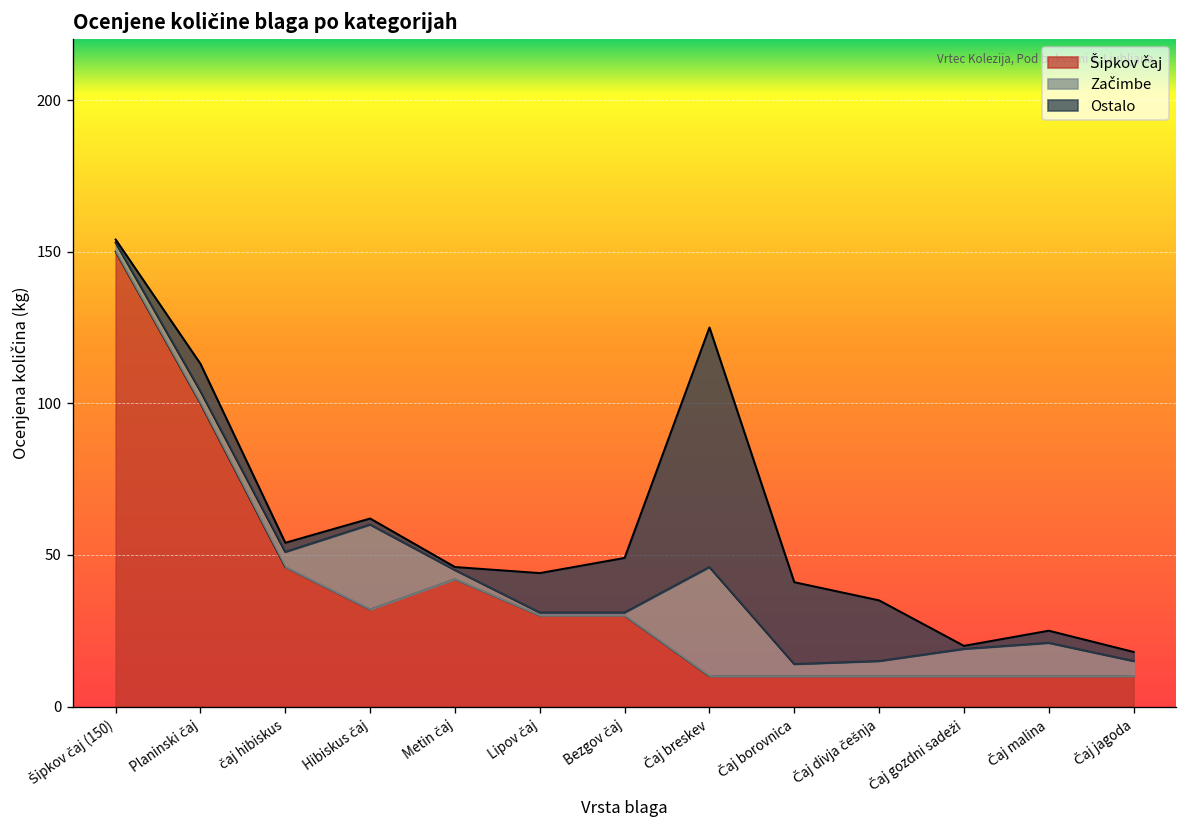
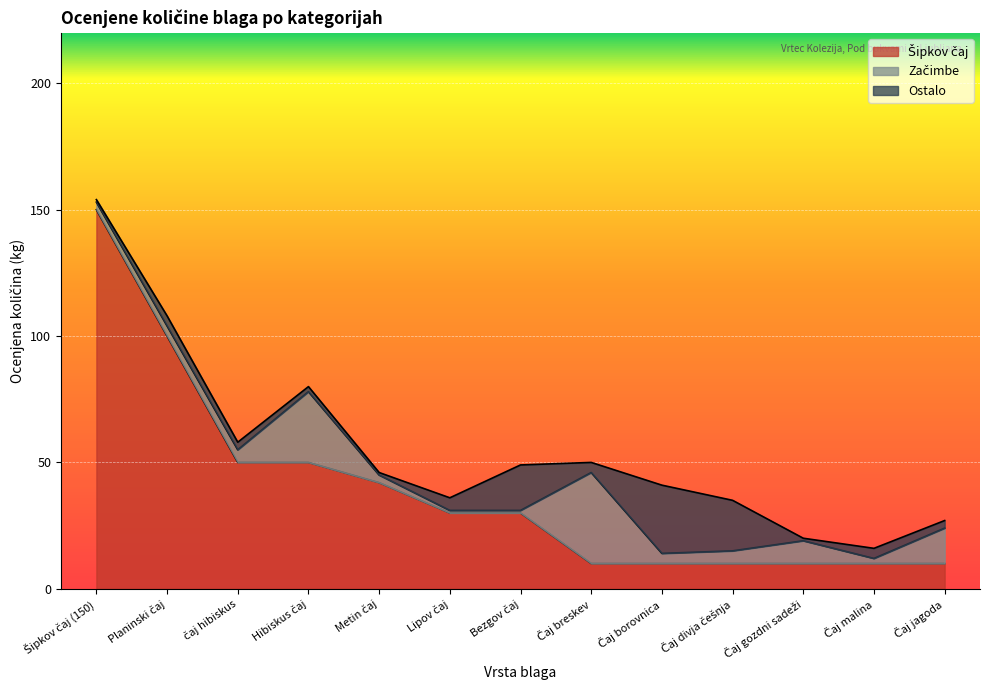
  {
    "Šipkov čaj": {
      "Šipkov čaj (150)": 150,
      "Planinski čaj": 100,
-     "čaj hibiskus": 46,
-     "Hibiskus čaj": 32,
+     "čaj hibiskus": 50,
+     "Hibiskus čaj": 50,
      "Metin čaj": 42,
      "Lipov čaj": 30,
      "Bezgov čaj": 30,
      "Čaj breskev": 10,
      "Čaj borovnica": 10,
      "Čaj divja češnja": 10,
      "Čaj gozdni sadeži": 10,
      "Čaj malina": 10,
      "Čaj jagoda": 10
    },
    "Začimbe": {
      "Planinski čaj": 4,
      "čaj hibiskus": 5,
      "Hibiskus čaj": 28,
      "Metin čaj": 3,
      "Lipov čaj": 1,
      "Bezgov čaj": 1,
      "Čaj breskev": 36,
      "Čaj borovnica": 4,
      "Čaj divja češnja": 5,
      "Čaj gozdni sadeži": 9,
-     "Čaj malina": 11,
-     "Čaj jagoda": 5
+     "Čaj malina": 2,
+     "Čaj jagoda": 14
    },
    "Ostalo": {
-     "Planinski čaj": 9,
+     "Planinski čaj": 4,
      "čaj hibiskus": 3,
      "Hibiskus čaj": 2,
      "Metin čaj": 1,
-     "Lipov čaj": 13,
+     "Lipov čaj": 5,
      "Bezgov čaj": 18,
-     "Čaj breskev": 79,
+     "Čaj breskev": 4,
      "Čaj borovnica": 27,
      "Čaj divja češnja": 20,
      "Čaj gozdni sadeži": 1,
      "Čaj malina": 4,
      "Čaj jagoda": 3
    }
  }
